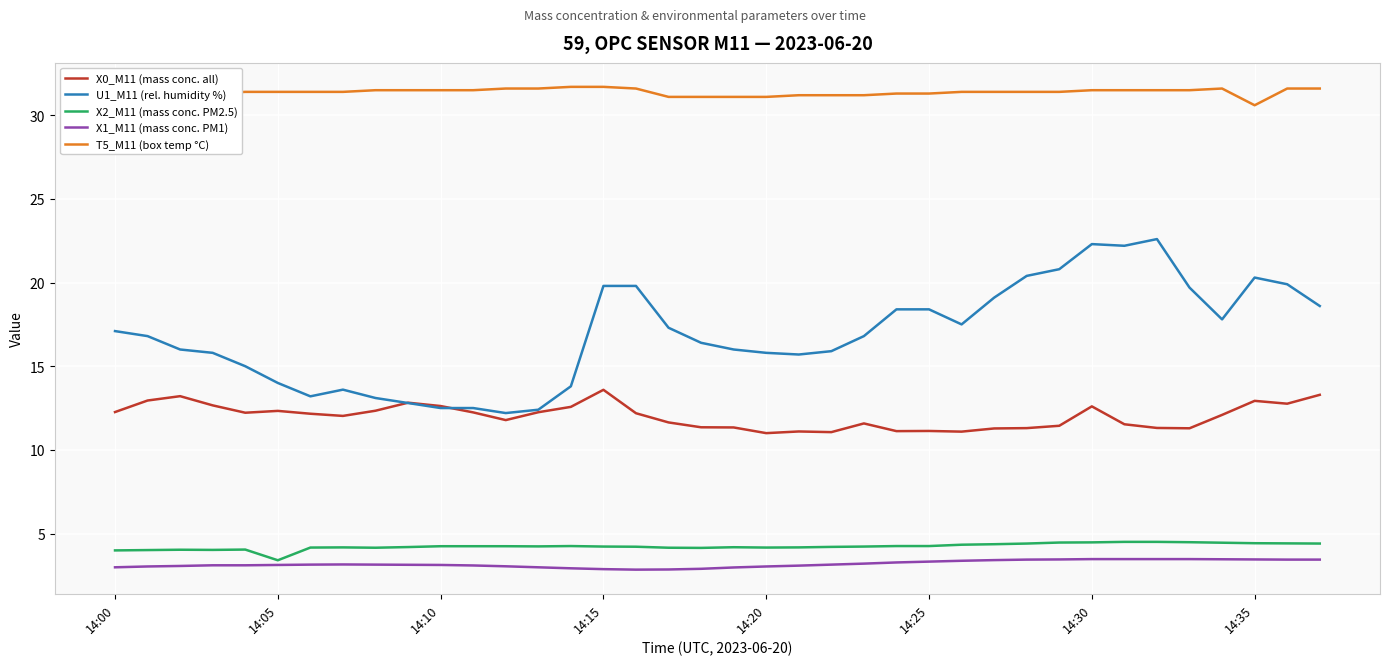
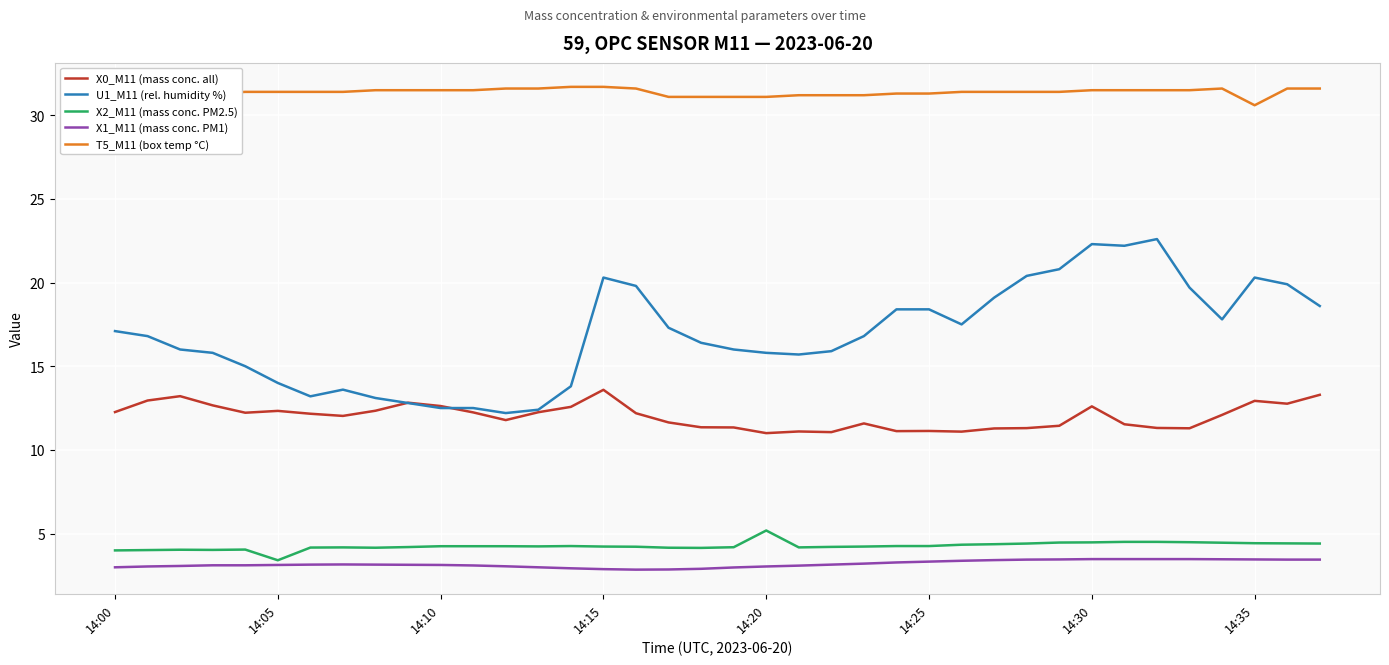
  {
    "X0_M11 (mass conc. all)": {
      "14:00": 12.3,
      "14:05": 12.3,
      "14:15": 13.6,
      "14:20": 11.0,
      "14:25": 11.1,
      "14:30": 12.6,
      "14:35": 12.9
    },
    "U1_M11 (rel. humidity %)": {
      "14:00": 17.1,
      "14:05": 14.0,
-     "14:15": 19.8,
+     "14:15": 20.3,
      "14:20": 15.8,
      "14:25": 18.4,
      "14:30": 22.3,
      "14:35": 20.3
    },
    "X2_M11 (mass conc. PM2.5)": {
      "14:00": 4.0,
      "14:05": 3.4,
      "14:10": 4.2,
      "14:15": 4.2,
-     "14:20": 4.2,
+     "14:20": 5.2,
      "14:25": 4.3,
      "14:30": 4.5,
      "14:35": 4.4
    },
    "X1_M11 (mass conc. PM1)": {
      "14:00": 3.0,
      "14:05": 3.1,
      "14:10": 3.1,
      "14:15": 2.9,
      "14:20": 3.0,
      "14:25": 3.3,
      "14:30": 3.5,
      "14:35": 3.5
    },
    "T5_M11 (box temp °C)": {
      "14:05": 31.4,
      "14:10": 31.5,
      "14:15": 31.7,
      "14:20": 31.1,
      "14:25": 31.3,
      "14:30": 31.5,
      "14:35": 30.6
    }
  }
